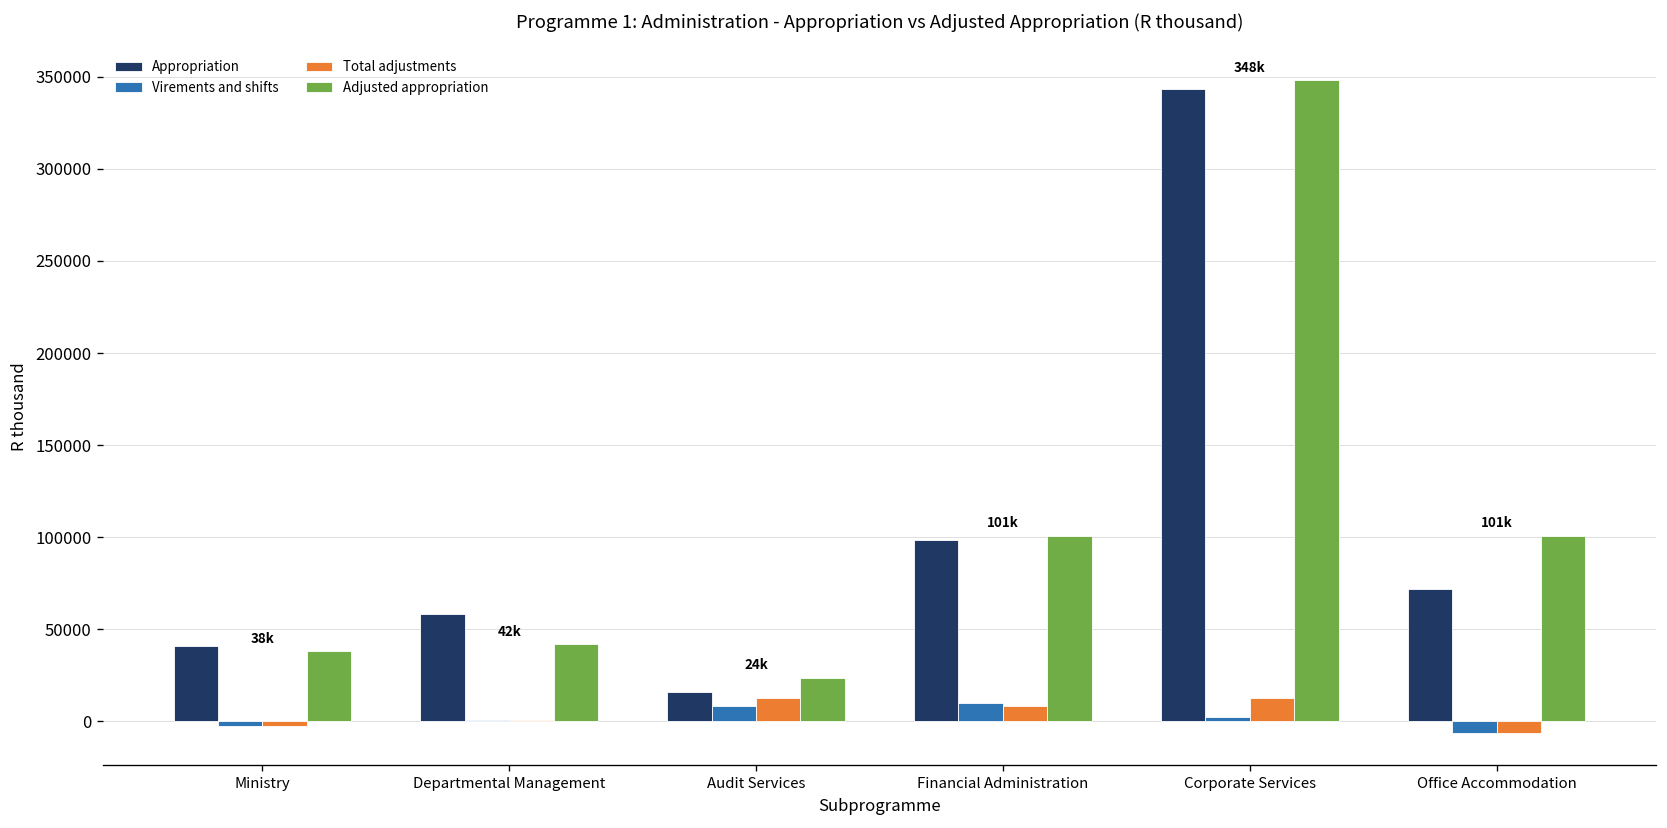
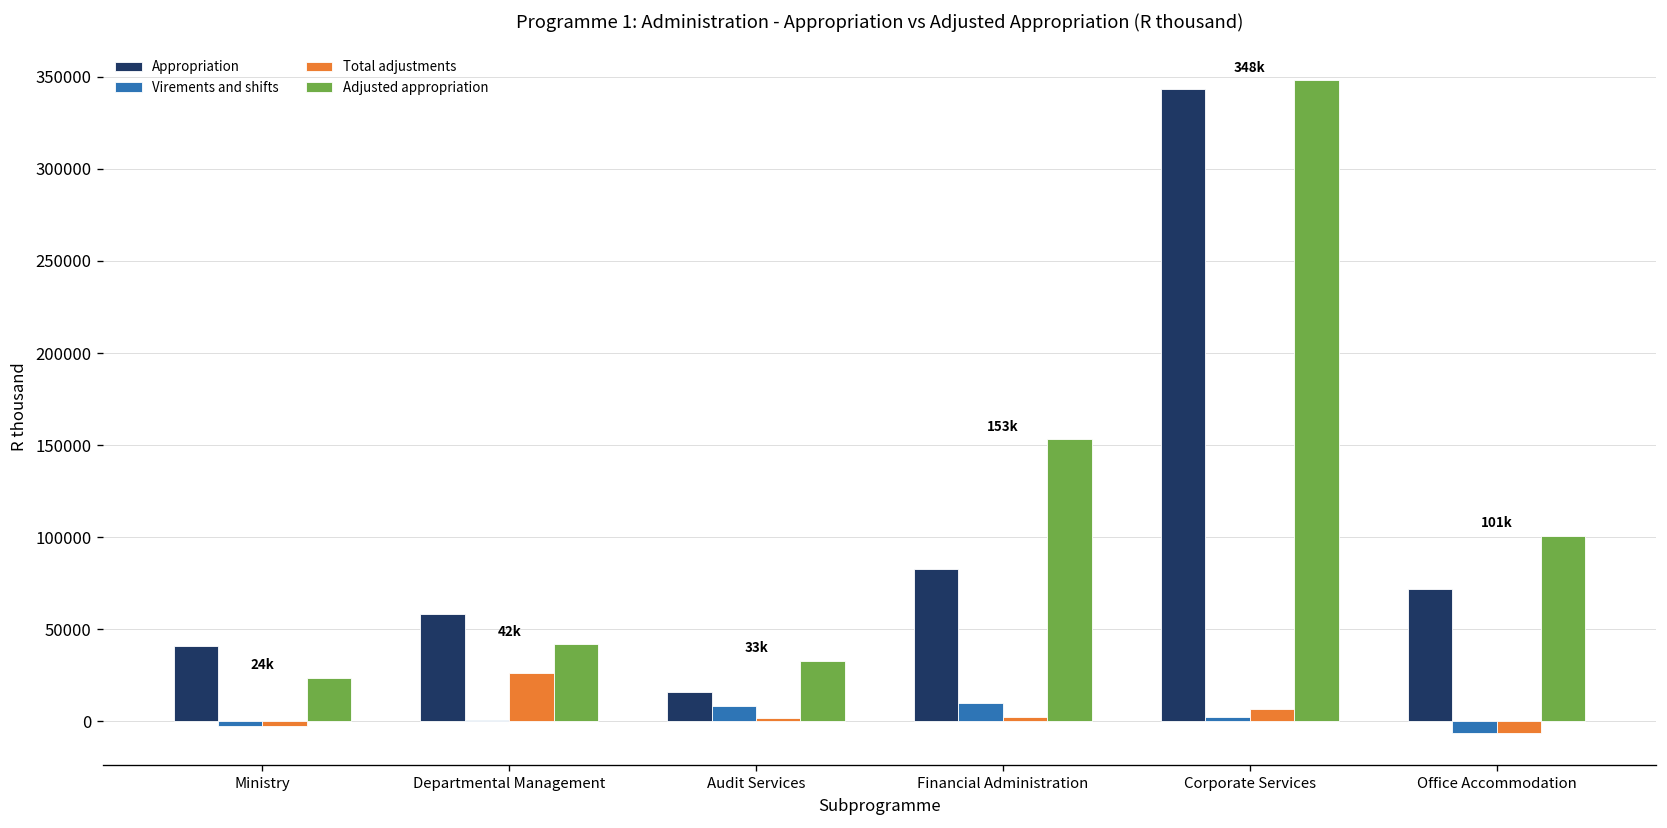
  {
    "Appropriation": {
      "Ministry": "41000",
      "Departmental Management": "58000",
      "Audit Services": "16000",
-     "Financial Administration": "98000",
+     "Financial Administration": "83000",
      "Corporate Services": "343000",
      "Office Accommodation": "72000"
    },
    "Virements and shifts": {
      "Ministry": "-3000",
      "Audit Services": "8000",
      "Financial Administration": "10000",
      "Corporate Services": "3000",
      "Office Accommodation": "-6000"
    },
    "Total adjustments": {
      "Ministry": "-3000",
-     "Departmental Management": "1000",
-     "Audit Services": "13000",
-     "Financial Administration": "8000",
-     "Corporate Services": "12000",
+     "Departmental Management": "26000",
+     "Audit Services": "2000",
+     "Financial Administration": "3000",
+     "Corporate Services": "7000",
      "Office Accommodation": "-6000"
    },
    "Adjusted appropriation": {
-     "Ministry": "38k",
-     "Audit Services": "24k",
-     "Financial Administration": "101k"
+     "Ministry": "24k",
+     "Audit Services": "33k",
+     "Financial Administration": "153k"
    }
  }
